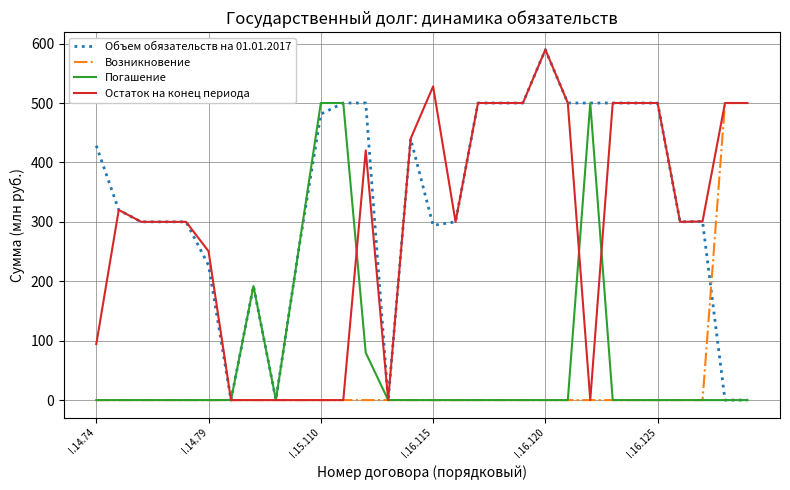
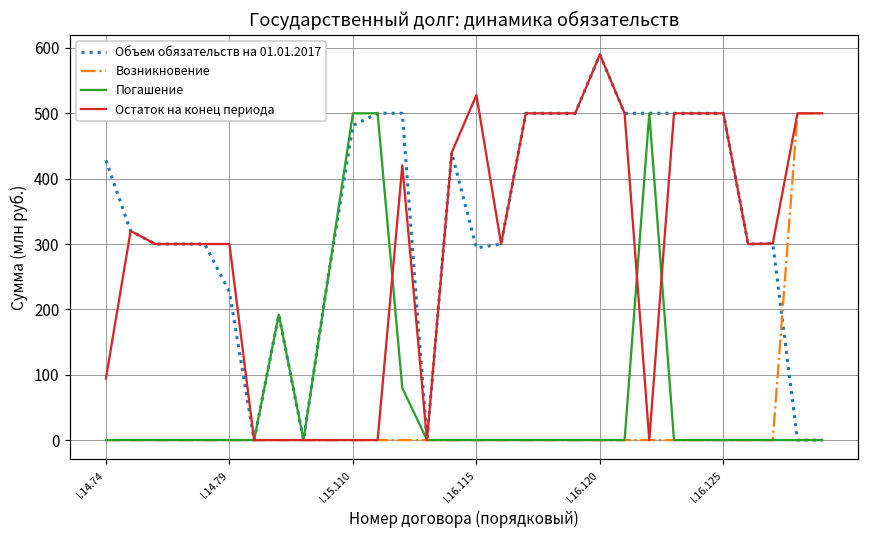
  {
    "Объем обязательств на 01.01.2017": {
      "I.14.74": 430,
      "I.14.79": 230,
      "I.15.110": 480,
      "I.16.115": 290
    },
    "Погашение": {
      "I.15.110": 500
    },
    "Остаток на конец периода": {
      "I.14.74": 90,
-     "I.14.79": 250,
+     "I.14.79": 300,
      "I.16.115": 530
    }
  }
